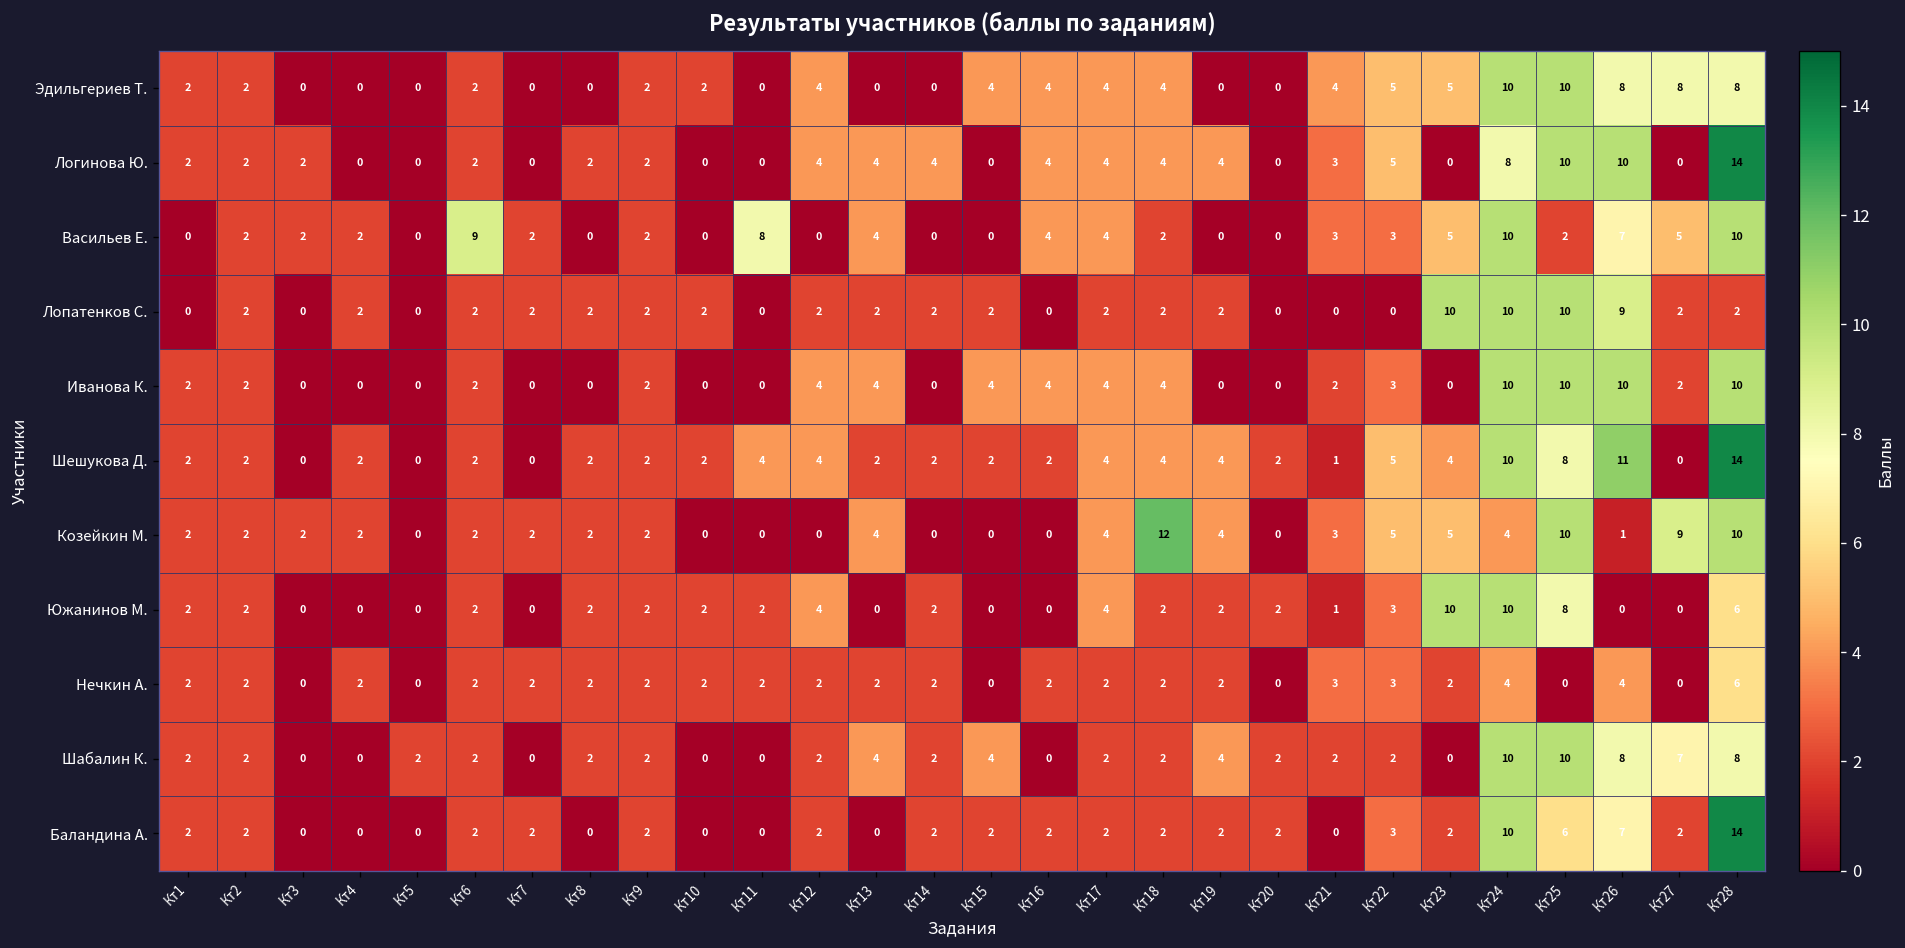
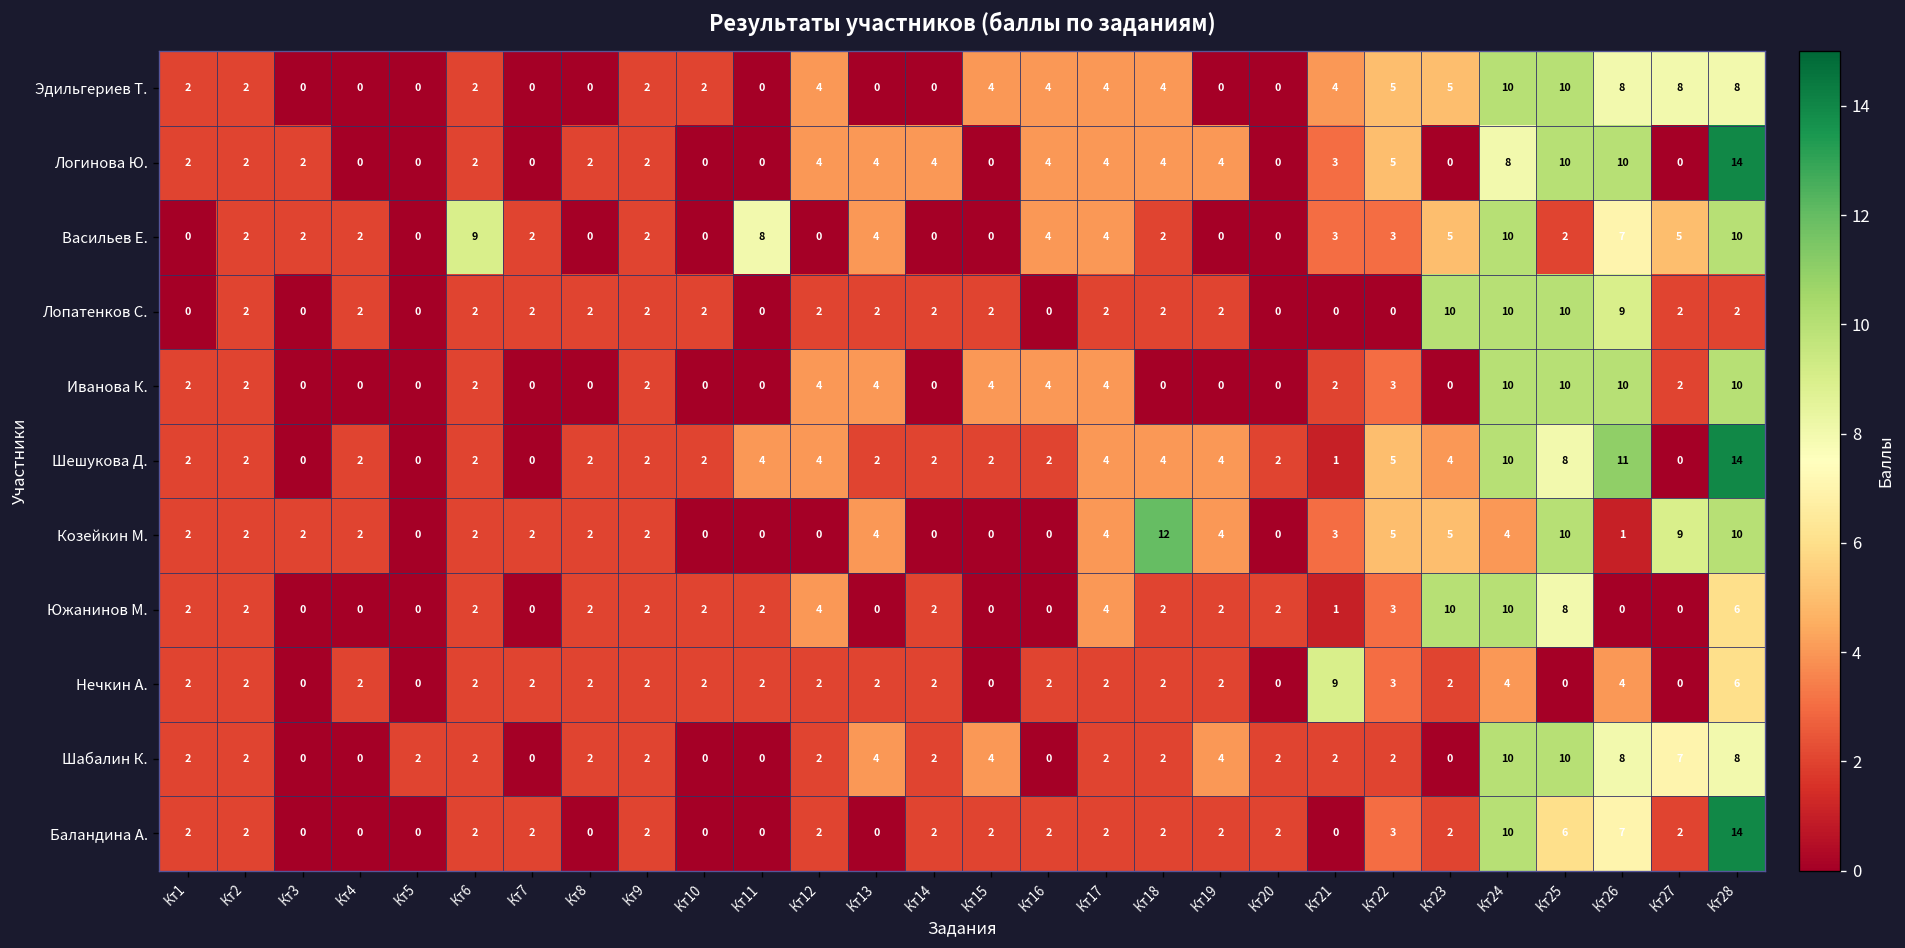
  {
    "Иванова К.": {
      "Кт1": 2,
      "Кт2": 2,
      "Кт3": 0,
      "Кт4": 0,
      "Кт5": 0,
      "Кт6": 2,
      "Кт7": 0,
      "Кт8": 0,
      "Кт9": 2,
      "Кт10": 0,
      "Кт11": 0,
      "Кт12": 4,
      "Кт13": 4,
      "Кт14": 0,
      "Кт15": 4,
      "Кт16": 4,
      "Кт17": 4,
-     "Кт18": 4,
+     "Кт18": 0,
      "Кт19": 0,
      "Кт20": 0,
      "Кт21": 2,
      "Кт22": 3,
      "Кт23": 0,
      "Кт24": 10,
      "Кт25": 10,
      "Кт26": 10,
      "Кт27": 2,
      "Кт28": 10
    },
    "Нечкин А.": {
      "Кт1": 2,
      "Кт2": 2,
      "Кт3": 0,
      "Кт4": 2,
      "Кт5": 0,
      "Кт6": 2,
      "Кт7": 2,
      "Кт8": 2,
      "Кт9": 2,
      "Кт10": 2,
      "Кт11": 2,
      "Кт12": 2,
      "Кт13": 2,
      "Кт14": 2,
      "Кт15": 0,
      "Кт16": 2,
      "Кт17": 2,
      "Кт18": 2,
      "Кт19": 2,
      "Кт20": 0,
-     "Кт21": 3,
+     "Кт21": 9,
      "Кт22": 3,
      "Кт23": 2,
      "Кт24": 4,
      "Кт25": 0,
      "Кт26": 4,
      "Кт27": 0,
      "Кт28": 6
    }
  }
